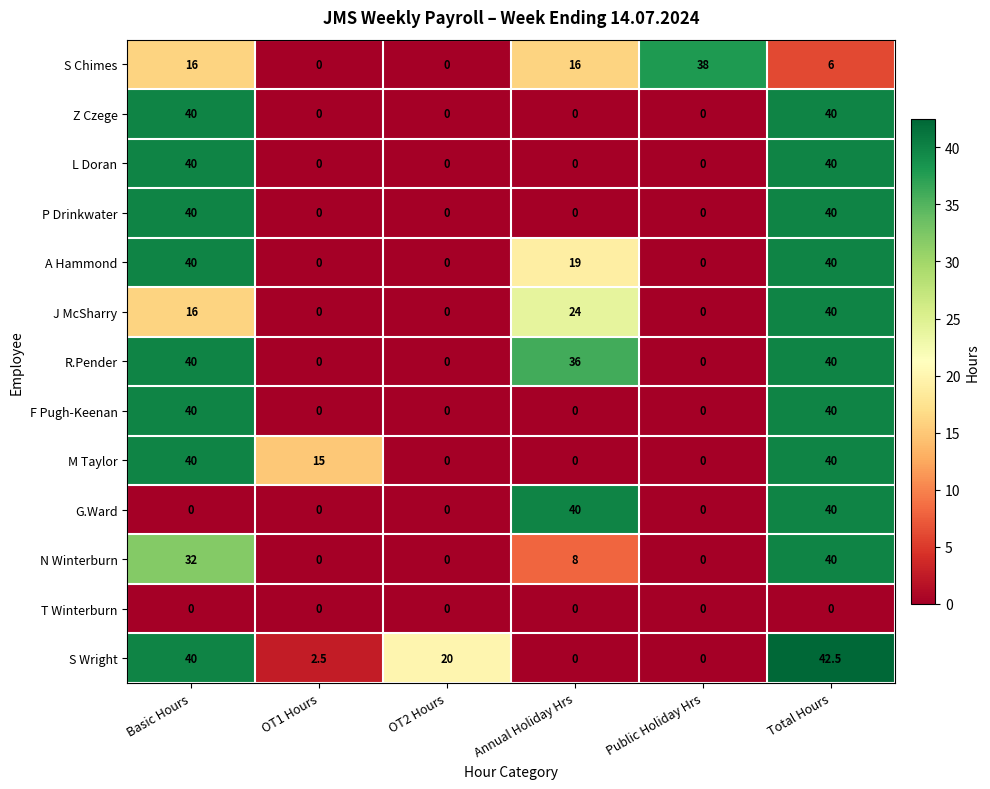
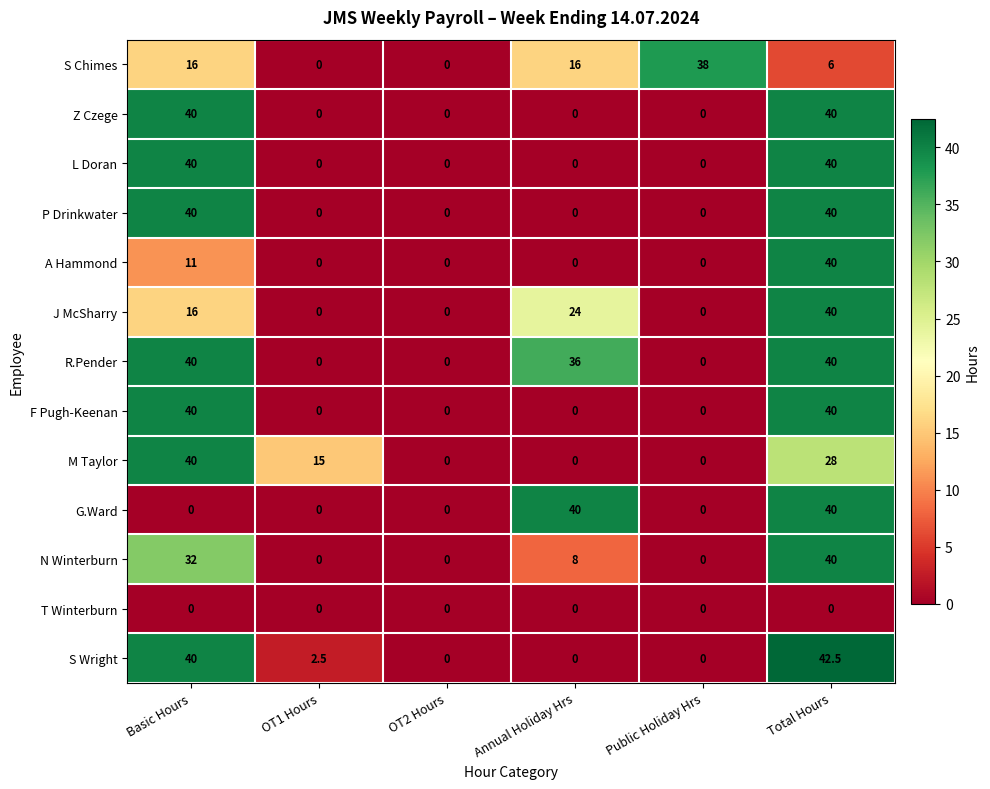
  {
    "S Chimes": {
      "Basic Hours": 16,
      "OT1 Hours": 0,
      "OT2 Hours": 0,
      "Annual Holiday Hrs": 16,
      "Public Holiday Hrs": 38,
      "Total Hours": 6
    },
    "Z Czege": {
      "Basic Hours": 40,
      "OT1 Hours": 0,
      "OT2 Hours": 0,
      "Annual Holiday Hrs": 0,
      "Public Holiday Hrs": 0,
      "Total Hours": 40
    },
    "L Doran": {
      "Basic Hours": 40,
      "OT1 Hours": 0,
      "OT2 Hours": 0,
      "Annual Holiday Hrs": 0,
      "Public Holiday Hrs": 0,
      "Total Hours": 40
    },
    "P Drinkwater": {
      "Basic Hours": 40,
      "OT1 Hours": 0,
      "OT2 Hours": 0,
      "Annual Holiday Hrs": 0,
      "Public Holiday Hrs": 0,
      "Total Hours": 40
    },
    "A Hammond": {
-     "Basic Hours": 40,
+     "Basic Hours": 11,
      "OT1 Hours": 0,
      "OT2 Hours": 0,
-     "Annual Holiday Hrs": 19,
+     "Annual Holiday Hrs": 0,
      "Public Holiday Hrs": 0,
      "Total Hours": 40
    },
    "J McSharry": {
      "Basic Hours": 16,
      "OT1 Hours": 0,
      "OT2 Hours": 0,
      "Annual Holiday Hrs": 24,
      "Public Holiday Hrs": 0,
      "Total Hours": 40
    },
    "R.Pender": {
      "Basic Hours": 40,
      "OT1 Hours": 0,
      "OT2 Hours": 0,
      "Annual Holiday Hrs": 36,
      "Public Holiday Hrs": 0,
      "Total Hours": 40
    },
    "F Pugh-Keenan": {
      "Basic Hours": 40,
      "OT1 Hours": 0,
      "OT2 Hours": 0,
      "Annual Holiday Hrs": 0,
      "Public Holiday Hrs": 0,
      "Total Hours": 40
    },
    "M Taylor": {
      "Basic Hours": 40,
      "OT1 Hours": 15,
      "OT2 Hours": 0,
      "Annual Holiday Hrs": 0,
      "Public Holiday Hrs": 0,
-     "Total Hours": 40
+     "Total Hours": 28
    },
    "G.Ward": {
      "Basic Hours": 0,
      "OT1 Hours": 0,
      "OT2 Hours": 0,
      "Annual Holiday Hrs": 40,
      "Public Holiday Hrs": 0,
      "Total Hours": 40
    },
    "N Winterburn": {
      "Basic Hours": 32,
      "OT1 Hours": 0,
      "OT2 Hours": 0,
      "Annual Holiday Hrs": 8,
      "Public Holiday Hrs": 0,
      "Total Hours": 40
    },
    "T Winterburn": {
      "Basic Hours": 0,
      "OT1 Hours": 0,
      "OT2 Hours": 0,
      "Annual Holiday Hrs": 0,
      "Public Holiday Hrs": 0,
      "Total Hours": 0
    },
    "S Wright": {
      "Basic Hours": 40,
      "OT1 Hours": 2.5,
-     "OT2 Hours": 20,
+     "OT2 Hours": 0,
      "Annual Holiday Hrs": 0,
      "Public Holiday Hrs": 0,
      "Total Hours": 42.5
    }
  }
